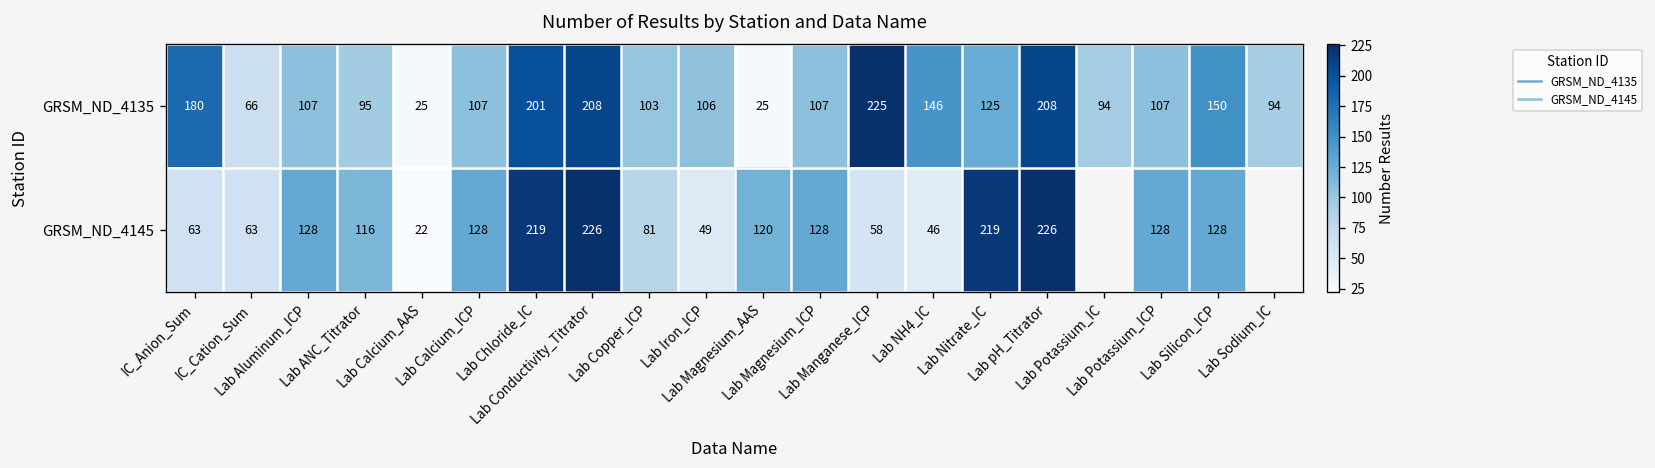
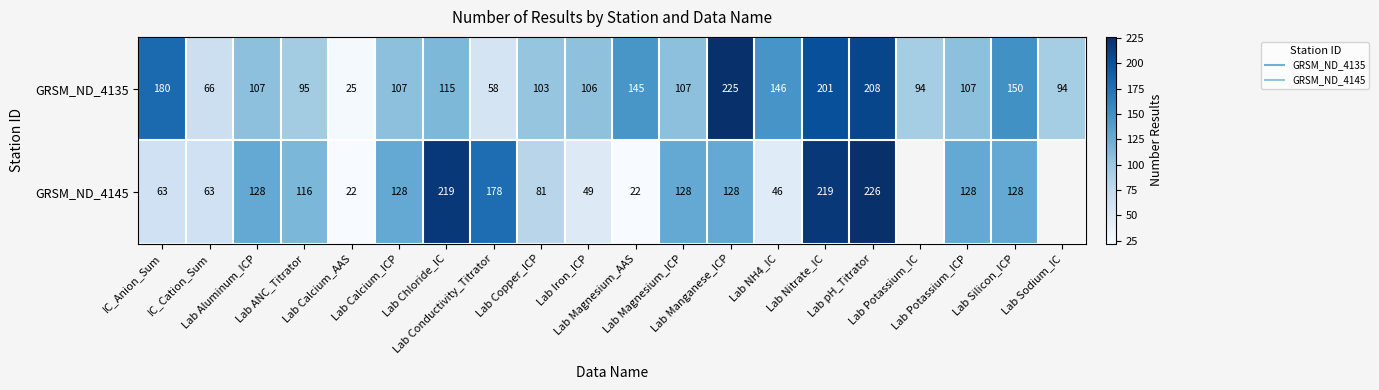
  {
    "GRSM_ND_4135": {
      "IC_Anion_Sum": 180,
      "IC_Cation_Sum": 66,
      "Lab Aluminum_ICP": 107,
      "Lab ANC_Titrator": 95,
      "Lab Calcium_AAS": 25,
      "Lab Calcium_ICP": 107,
-     "Lab Chloride_IC": 201,
-     "Lab Conductivity_Titrator": 208,
+     "Lab Chloride_IC": 115,
+     "Lab Conductivity_Titrator": 58,
      "Lab Copper_ICP": 103,
      "Lab Iron_ICP": 106,
-     "Lab Magnesium_AAS": 25,
+     "Lab Magnesium_AAS": 145,
      "Lab Magnesium_ICP": 107,
      "Lab Manganese_ICP": 225,
      "Lab NH4_IC": 146,
-     "Lab Nitrate_IC": 125,
+     "Lab Nitrate_IC": 201,
      "Lab pH_Titrator": 208,
      "Lab Potassium_IC": 94,
      "Lab Potassium_ICP": 107,
      "Lab Silicon_ICP": 150,
      "Lab Sodium_IC": 94
    },
    "GRSM_ND_4145": {
      "IC_Anion_Sum": 63,
      "IC_Cation_Sum": 63,
      "Lab Aluminum_ICP": 128,
      "Lab ANC_Titrator": 116,
      "Lab Calcium_AAS": 22,
      "Lab Calcium_ICP": 128,
      "Lab Chloride_IC": 219,
-     "Lab Conductivity_Titrator": 226,
+     "Lab Conductivity_Titrator": 178,
      "Lab Copper_ICP": 81,
      "Lab Iron_ICP": 49,
-     "Lab Magnesium_AAS": 120,
+     "Lab Magnesium_AAS": 22,
      "Lab Magnesium_ICP": 128,
-     "Lab Manganese_ICP": 58,
+     "Lab Manganese_ICP": 128,
      "Lab NH4_IC": 46,
      "Lab Nitrate_IC": 219,
      "Lab pH_Titrator": 226,
      "Lab Potassium_ICP": 128,
      "Lab Silicon_ICP": 128
    }
  }
